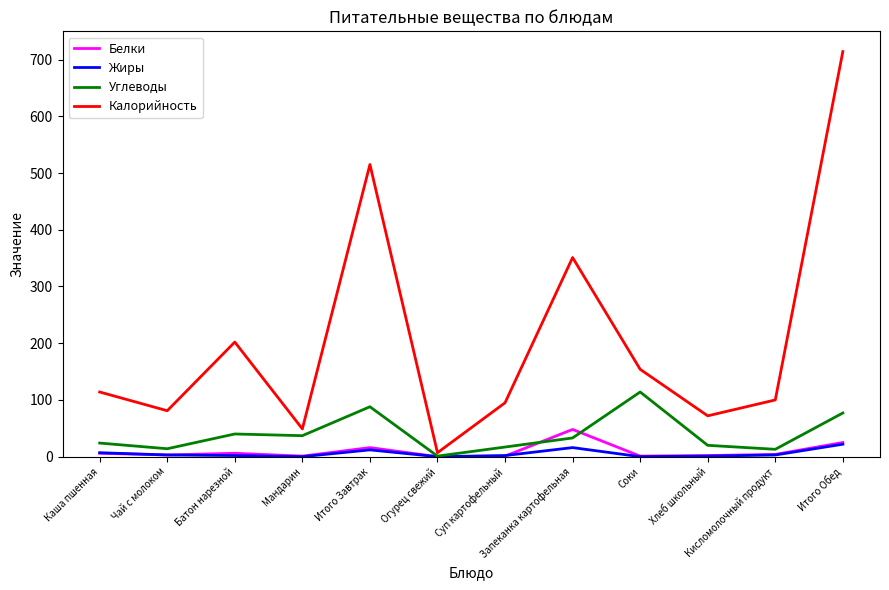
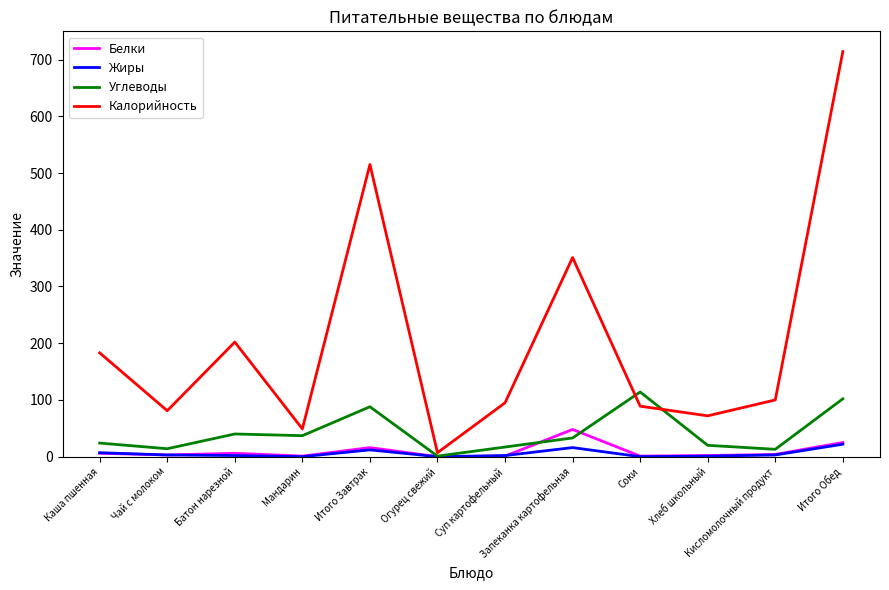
  {
    "Белки": {
      "Запеканка картофельная": 50
    },
    "Жиры": {
      "Запеканка картофельная": 20
    },
    "Углеводы": {
      "Каша пшенная": 20,
      "Чай с молоком": 10,
      "Батон нарезной": 40,
      "Мандарин": 40,
      "Итого Завтрак": 90,
      "Суп картофельный": 20,
      "Запеканка картофельная": 30,
      "Соки": 110,
      "Хлеб школьный": 20,
      "Кисломолочный продукт": 10,
-     "Итого Обед": 80
+     "Итого Обед": 100
    },
    "Калорийность": {
-     "Каша пшенная": 110,
+     "Каша пшенная": 180,
      "Чай с молоком": 80,
      "Батон нарезной": 200,
      "Мандарин": 50,
      "Итого Завтрак": 520,
      "Огурец свежий": 10,
      "Суп картофельный": 100,
      "Запеканка картофельная": 350,
-     "Соки": 150,
+     "Соки": 90,
      "Хлеб школьный": 70,
      "Кисломолочный продукт": 100,
      "Итого Обед": 710
    }
  }
